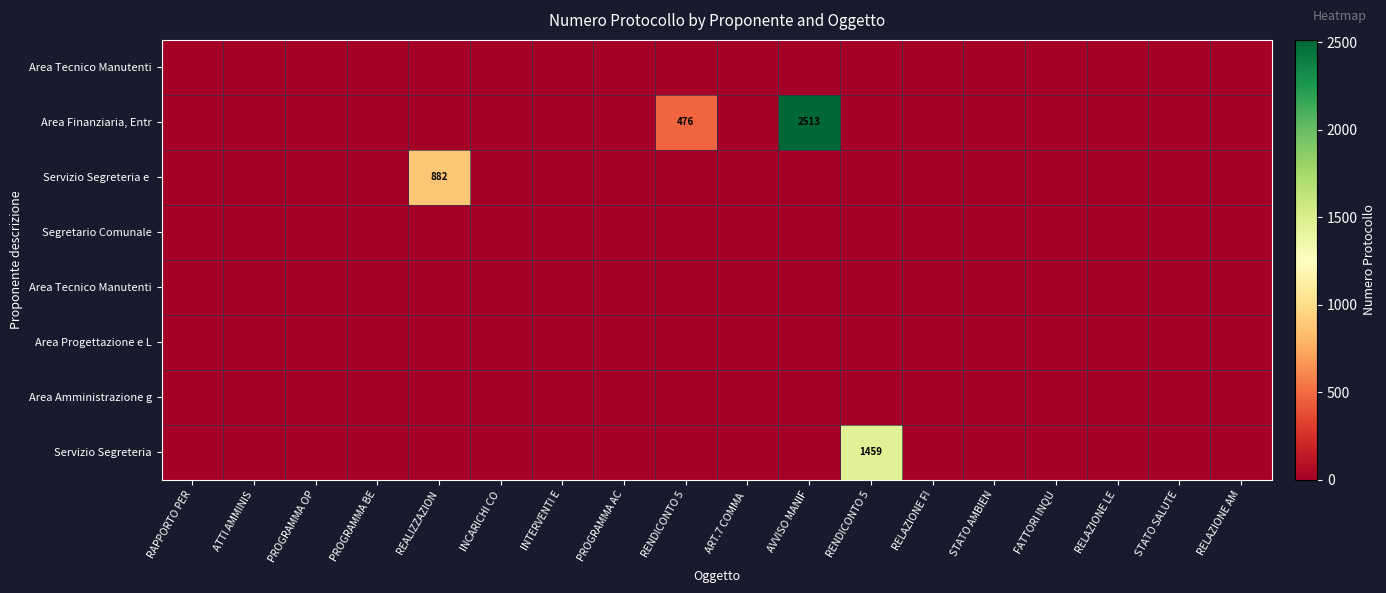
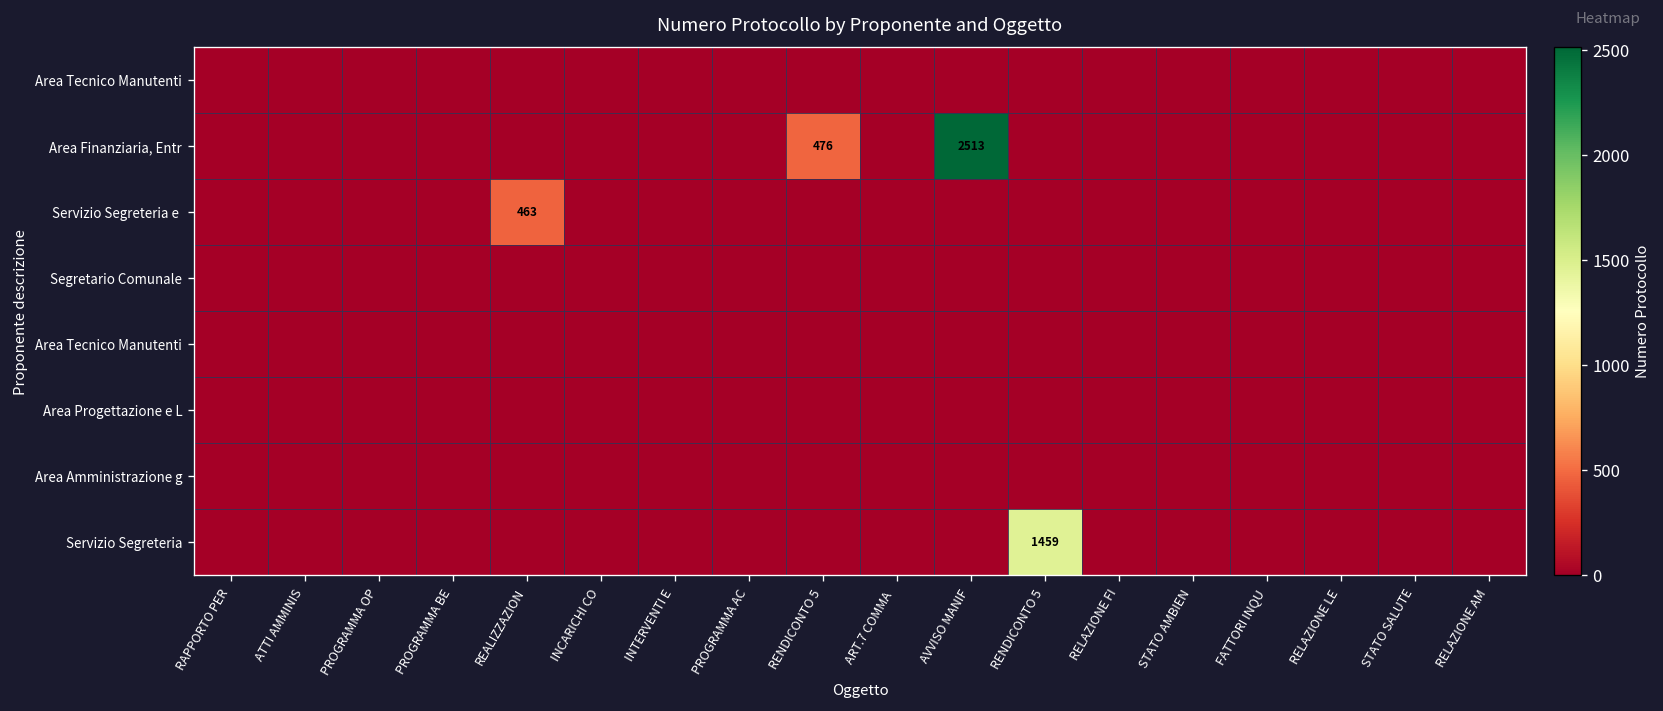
  {
    "Area Finanziaria, Entr": {
      "AVVISO MANIF": 2513
    },
    "Servizio Segreteria e": {
-     "REALIZZAZION": 882
+     "REALIZZAZION": 463
    }
  }
